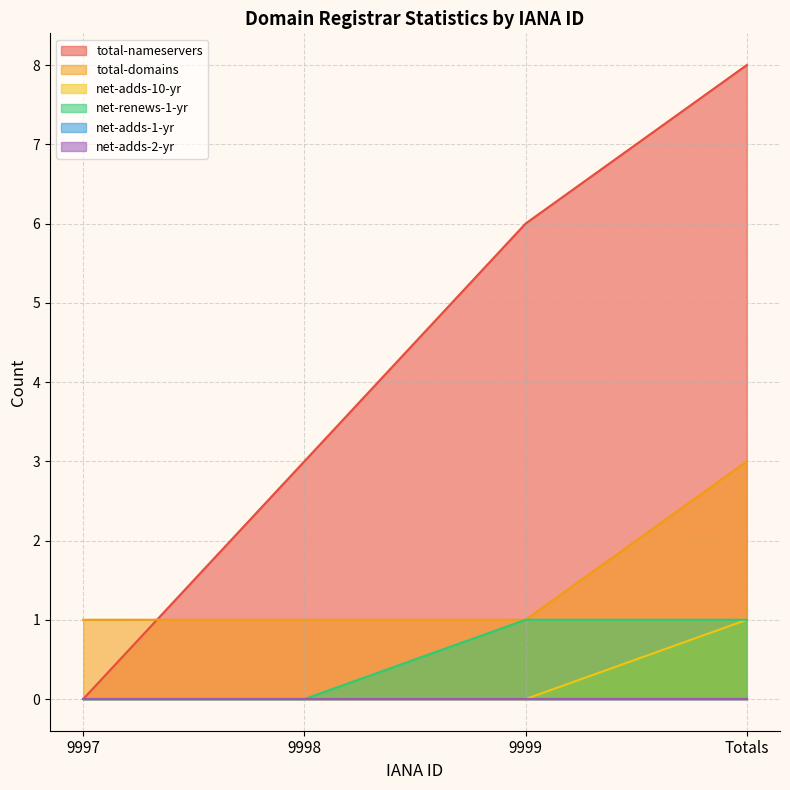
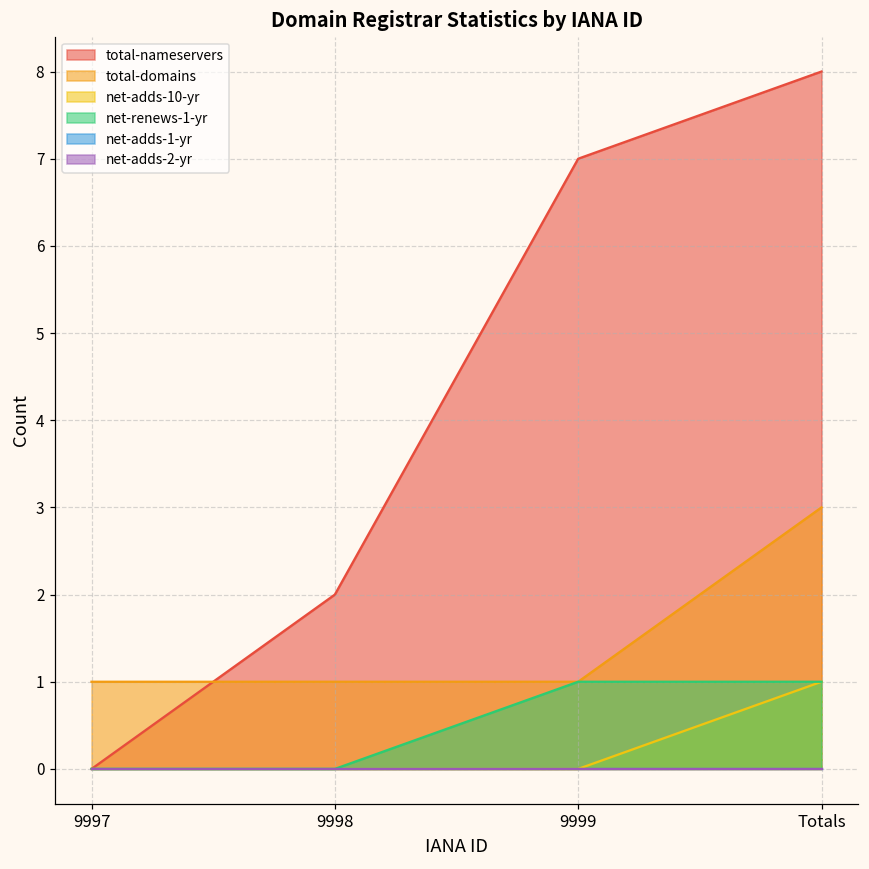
  {
    "total-nameservers": {
-     "9998": 3,
-     "9999": 6,
+     "9998": 2,
+     "9999": 7,
      "Totals": 8
    },
    "net-adds-2-yr": {
      "Totals": 0
    }
  }
